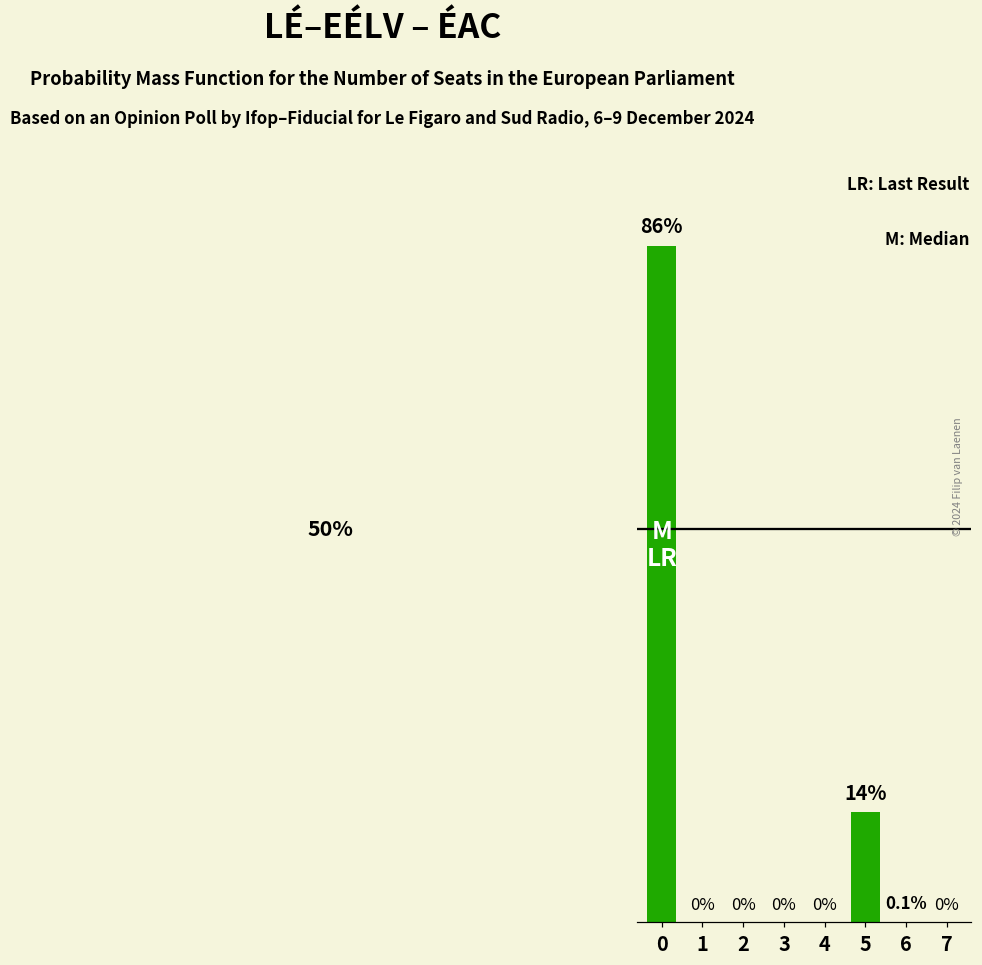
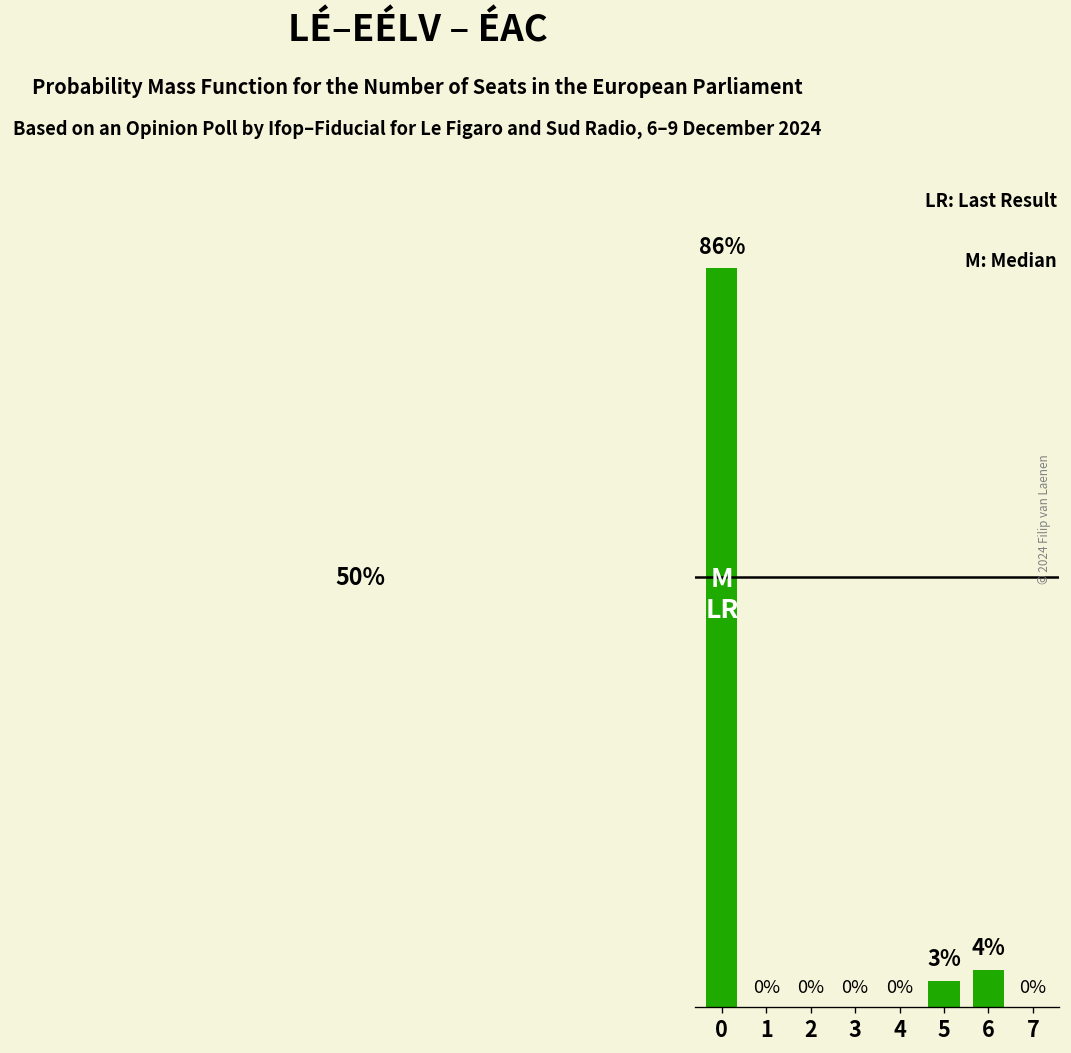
  {
    "0": "86%",
    "1": "0%",
    "2": "0%",
    "3": "0%",
    "4": "0%",
-   "5": "14%",
-   "6": "0.1%",
+   "5": "3%",
+   "6": "4%",
    "7": "0%"
  }
